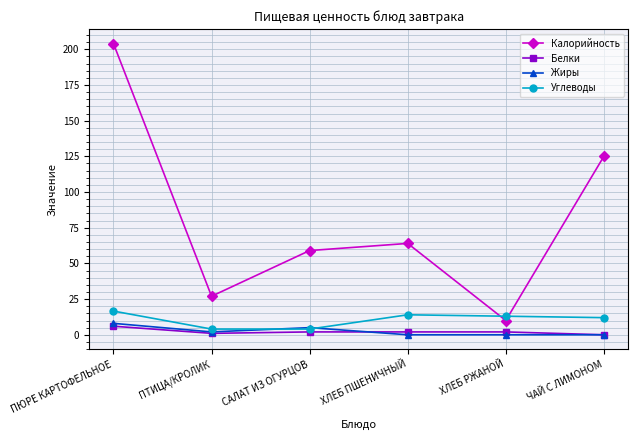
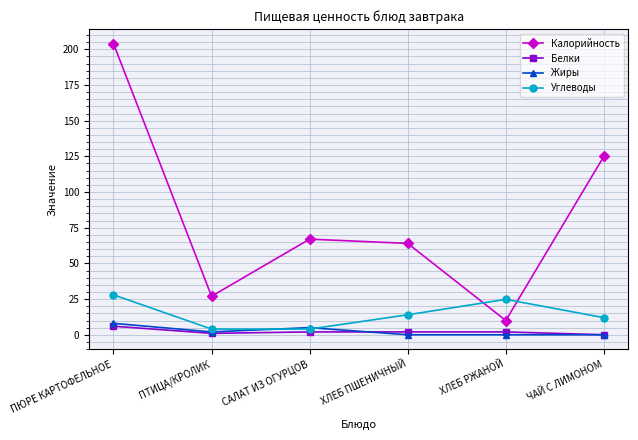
  {
    "Калорийность": {
      "ПЮРЕ КАРТОФЕЛЬНОЕ": 204,
      "ПТИЦА/КРОЛИК": 27,
-     "САЛАТ ИЗ ОГУРЦОВ": 59,
+     "САЛАТ ИЗ ОГУРЦОВ": 67,
      "ХЛЕБ ПШЕНИЧНЫЙ": 64,
      "ХЛЕБ РЖАНОЙ": 10,
      "ЧАЙ С ЛИМОНОМ": 125
    },
    "Белки": {
      "ПЮРЕ КАРТОФЕЛЬНОЕ": 6,
      "САЛАТ ИЗ ОГУРЦОВ": 2,
      "ХЛЕБ ПШЕНИЧНЫЙ": 2,
      "ХЛЕБ РЖАНОЙ": 2
    },
    "Жиры": {
      "ПЮРЕ КАРТОФЕЛЬНОЕ": 8,
      "ХЛЕБ ПШЕНИЧНЫЙ": 0,
      "ХЛЕБ РЖАНОЙ": 0
    },
    "Углеводы": {
-     "ПЮРЕ КАРТОФЕЛЬНОЕ": 17,
+     "ПЮРЕ КАРТОФЕЛЬНОЕ": 28,
      "ПТИЦА/КРОЛИК": 4,
      "ХЛЕБ ПШЕНИЧНЫЙ": 14,
-     "ХЛЕБ РЖАНОЙ": 13,
+     "ХЛЕБ РЖАНОЙ": 25,
      "ЧАЙ С ЛИМОНОМ": 12
    }
  }
